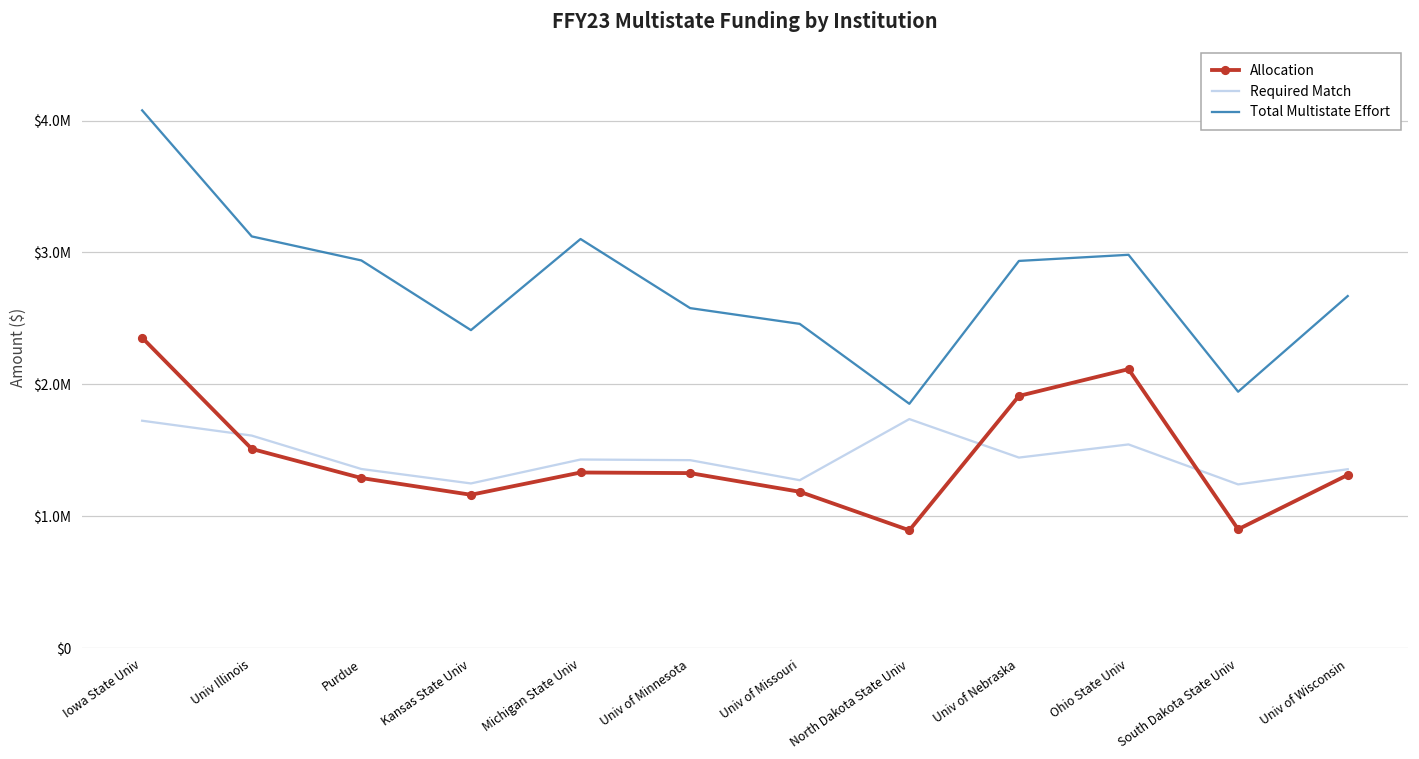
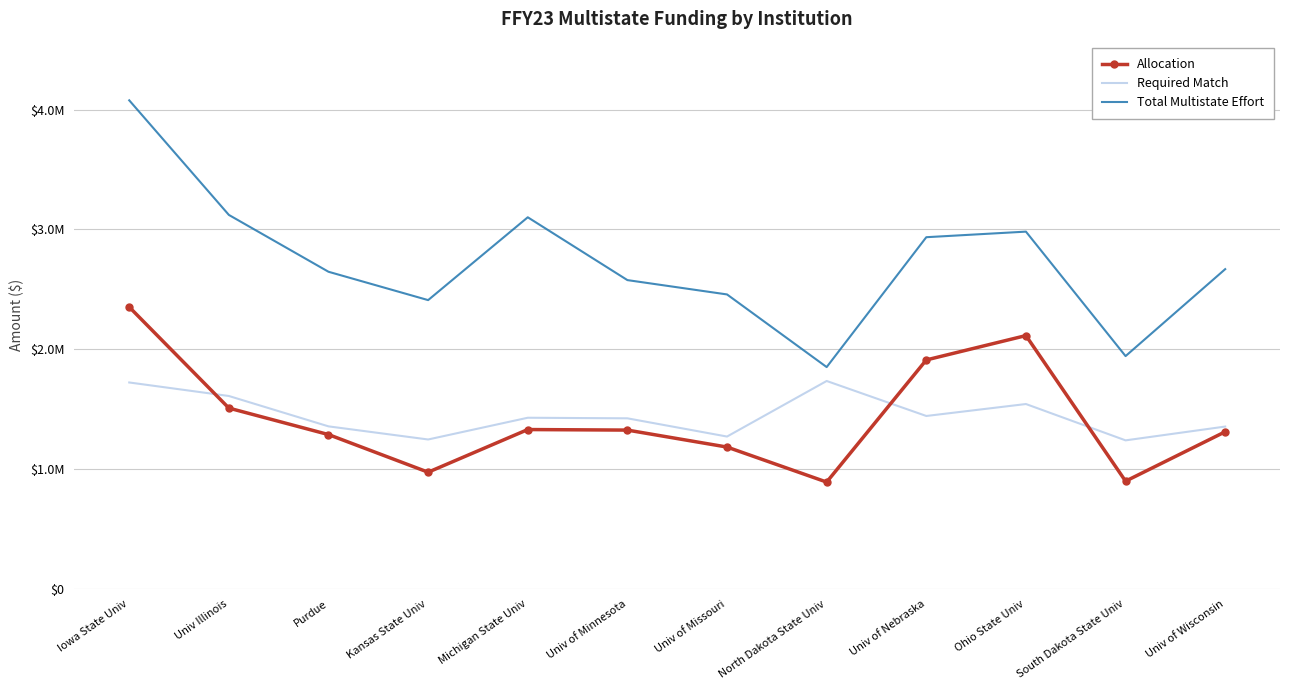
  {
    "Allocation": {
      "Iowa State Univ": "$2350000",
      "Univ Illinois": "$1510000",
      "Purdue": "$1290000",
-     "Kansas State Univ": "$1160000",
+     "Kansas State Univ": "$980000",
      "Michigan State Univ": "$1330000",
      "Univ of Minnesota": "$1330000",
      "Univ of Missouri": "$1190000",
      "North Dakota State Univ": "$890000",
      "Univ of Nebraska": "$1910000",
      "Ohio State Univ": "$2110000",
      "South Dakota State Univ": "$900000",
      "Univ of Wisconsin": "$1310000"
    },
    "Required Match": {
      "Iowa State Univ": "$1720000",
      "Univ Illinois": "$1610000",
      "Purdue": "$1360000",
      "Kansas State Univ": "$1250000",
      "Michigan State Univ": "$1430000",
      "Univ of Minnesota": "$1420000",
      "Univ of Missouri": "$1270000",
      "North Dakota State Univ": "$1740000",
      "Univ of Nebraska": "$1440000",
      "Ohio State Univ": "$1540000",
      "South Dakota State Univ": "$1240000",
      "Univ of Wisconsin": "$1360000"
    },
    "Total Multistate Effort": {
      "Iowa State Univ": "$4080000",
      "Univ Illinois": "$3120000",
-     "Purdue": "$2940000",
+     "Purdue": "$2650000",
      "Kansas State Univ": "$2410000",
      "Michigan State Univ": "$3100000",
      "Univ of Minnesota": "$2580000",
      "Univ of Missouri": "$2460000",
      "North Dakota State Univ": "$1850000",
      "Univ of Nebraska": "$2940000",
      "Ohio State Univ": "$2980000",
      "South Dakota State Univ": "$1940000",
      "Univ of Wisconsin": "$2670000"
    }
  }
